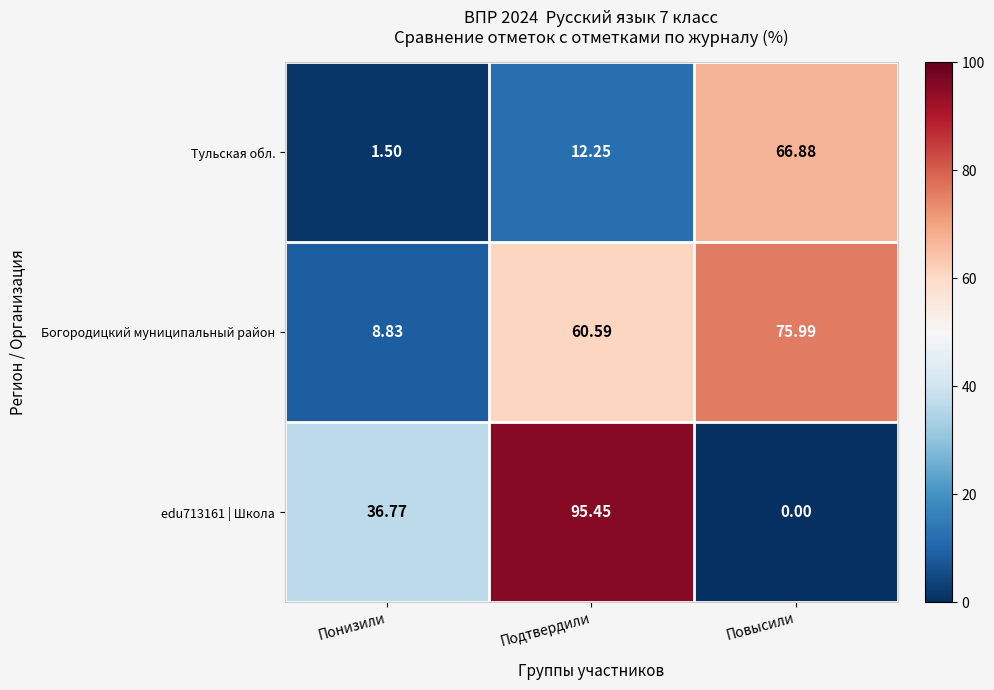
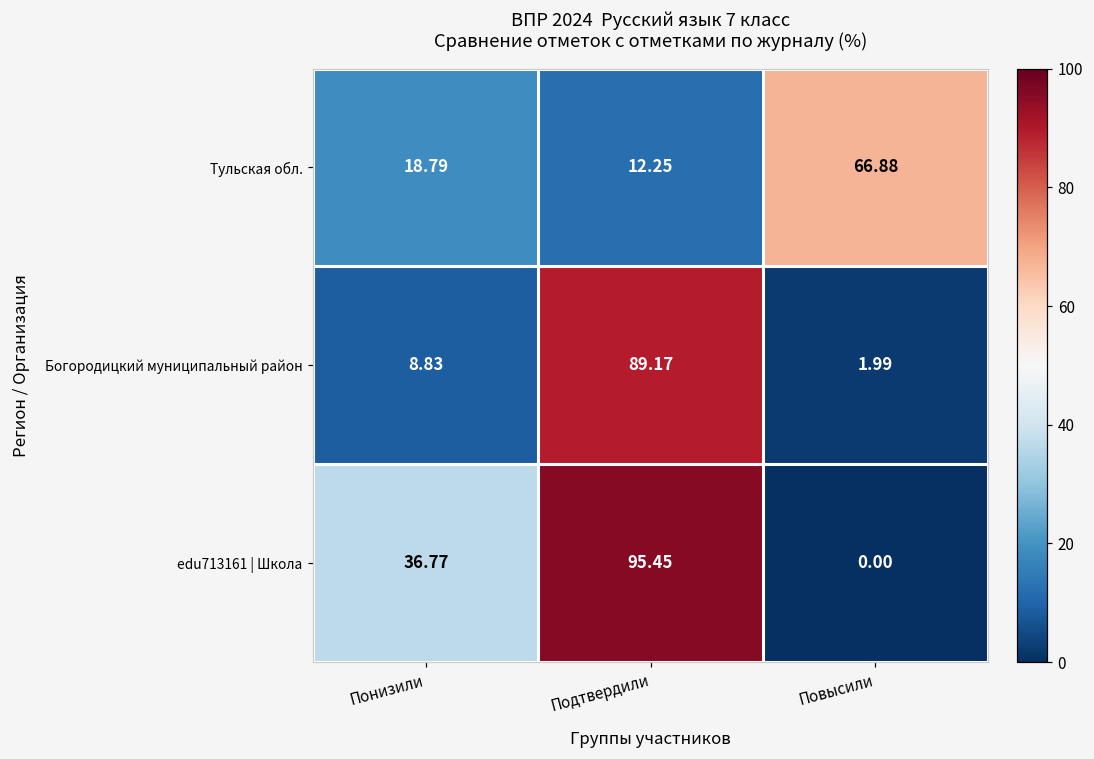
  {
    "Тульская обл.": {
-     "Понизили": 1.50,
+     "Понизили": 18.79,
      "Подтвердили": 12.25,
      "Повысили": 66.88
    },
    "Богородицкий муниципальный район": {
      "Понизили": 8.83,
-     "Подтвердили": 60.59,
-     "Повысили": 75.99
+     "Подтвердили": 89.17,
+     "Повысили": 1.99
    },
    "edu713161 | Школа": {
      "Понизили": 36.77,
      "Подтвердили": 95.45,
      "Повысили": 0.00
    }
  }
